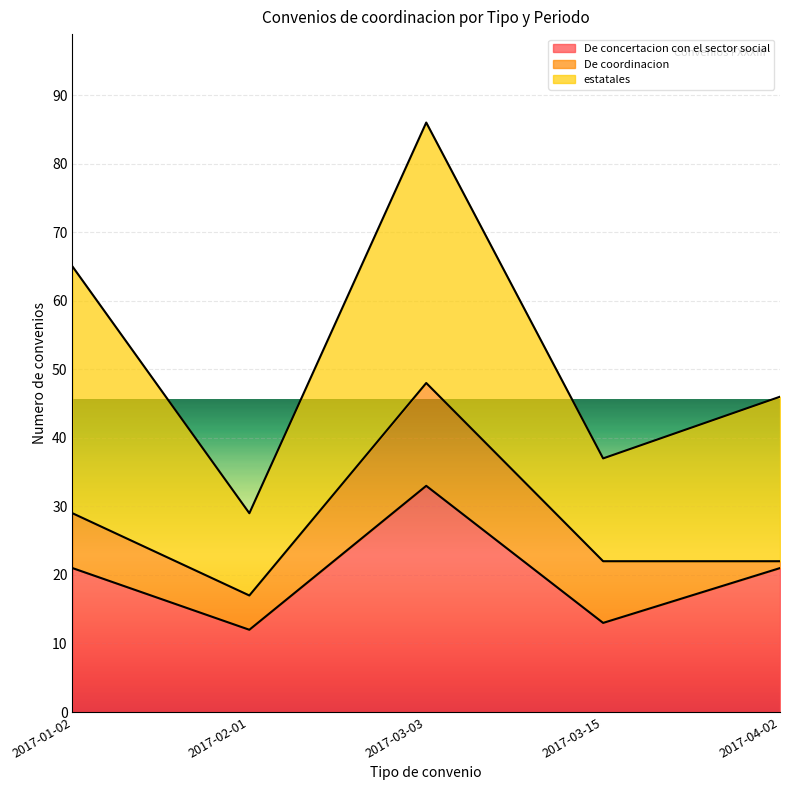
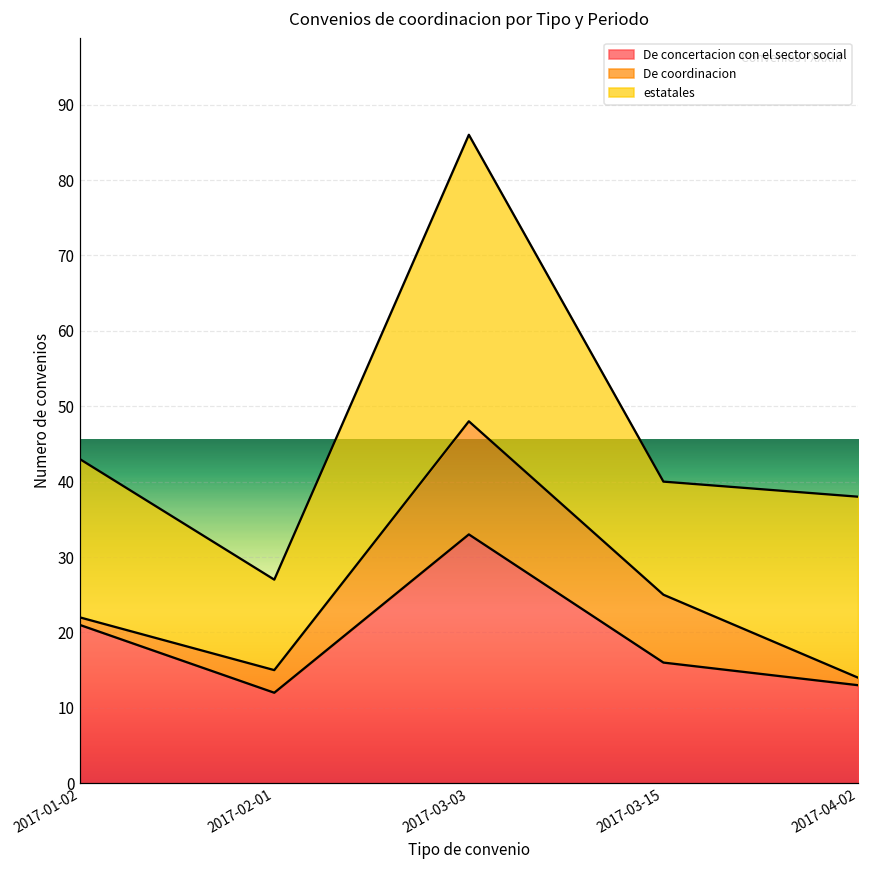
  {
    "De concertacion con el sector social": {
      "2017-01-02": 21,
      "2017-02-01": 12,
      "2017-03-03": 33,
-     "2017-03-15": 13,
-     "2017-04-02": 21
+     "2017-03-15": 16,
+     "2017-04-02": 13
    },
    "De coordinacion": {
-     "2017-01-02": 8,
-     "2017-02-01": 5,
+     "2017-01-02": 1,
+     "2017-02-01": 3,
      "2017-03-03": 15,
      "2017-03-15": 9,
      "2017-04-02": 1
    },
    "estatales": {
-     "2017-01-02": 36,
+     "2017-01-02": 21,
      "2017-02-01": 12,
      "2017-03-03": 38,
      "2017-03-15": 15,
      "2017-04-02": 24
    }
  }
